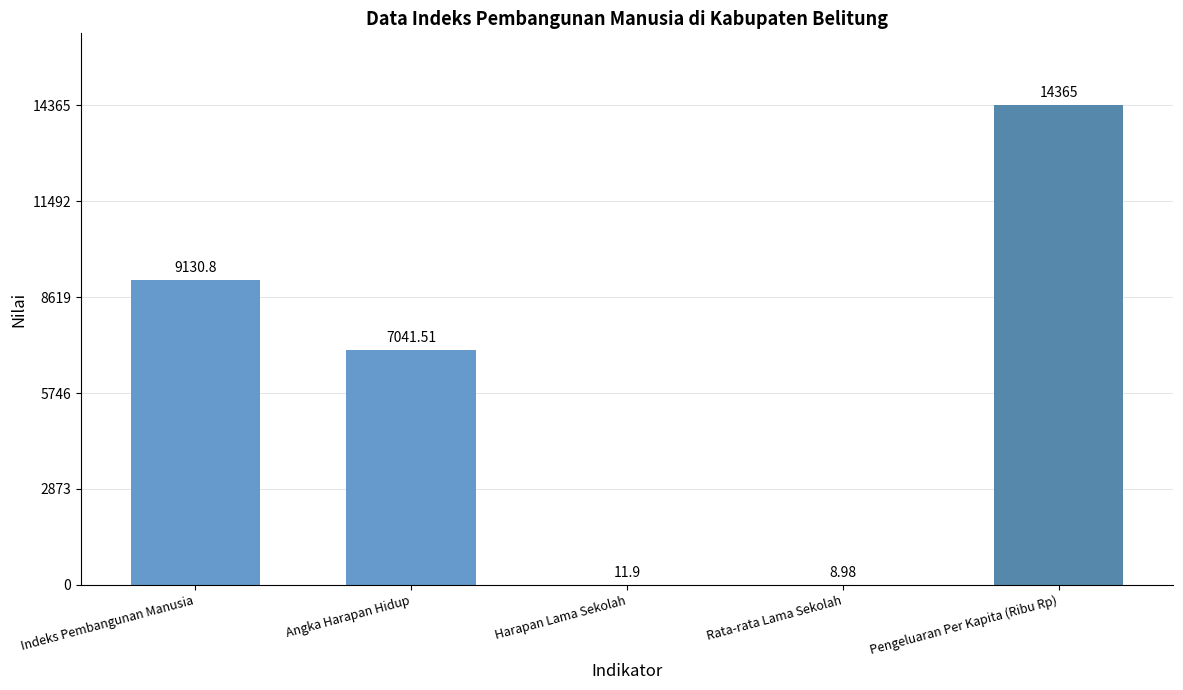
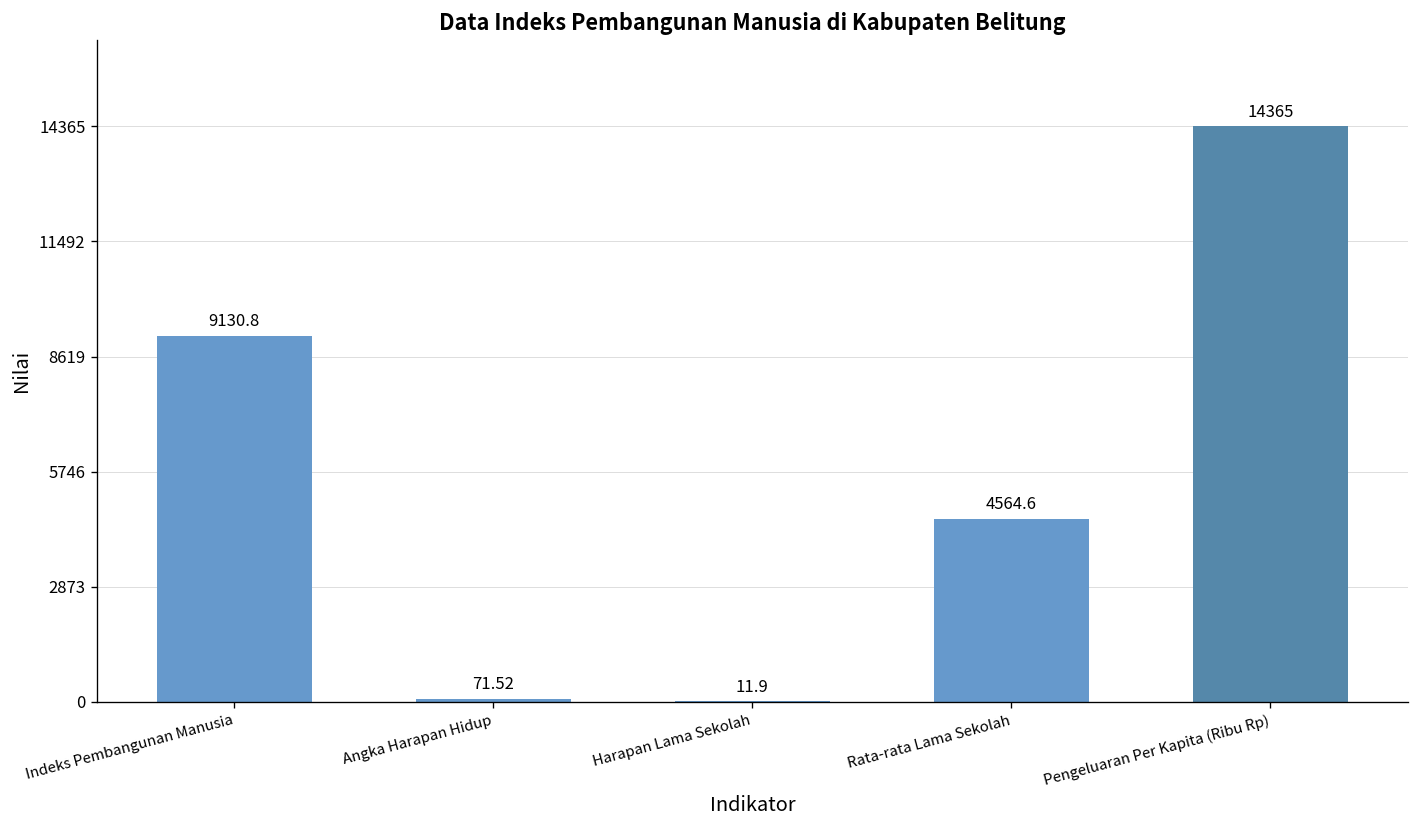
  {
    "Indeks Pembangunan Manusia": 9130.8,
-   "Angka Harapan Hidup": 7041.51,
+   "Angka Harapan Hidup": 71.52,
    "Harapan Lama Sekolah": 11.9,
-   "Rata-rata Lama Sekolah": 8.98,
+   "Rata-rata Lama Sekolah": 4564.6,
    "Pengeluaran Per Kapita (Ribu Rp)": 14365
  }
